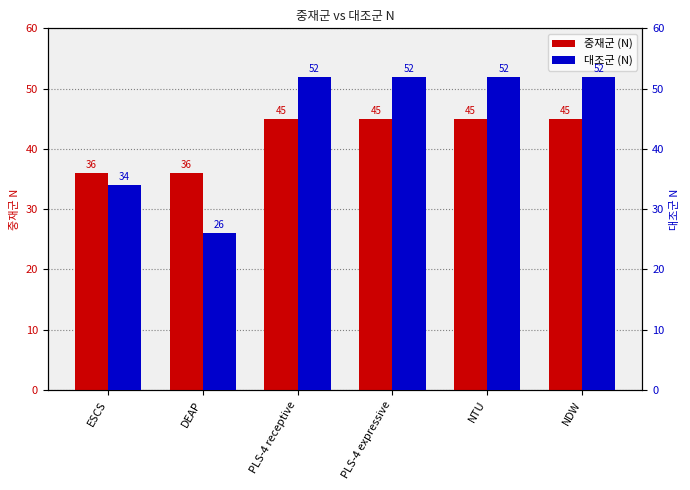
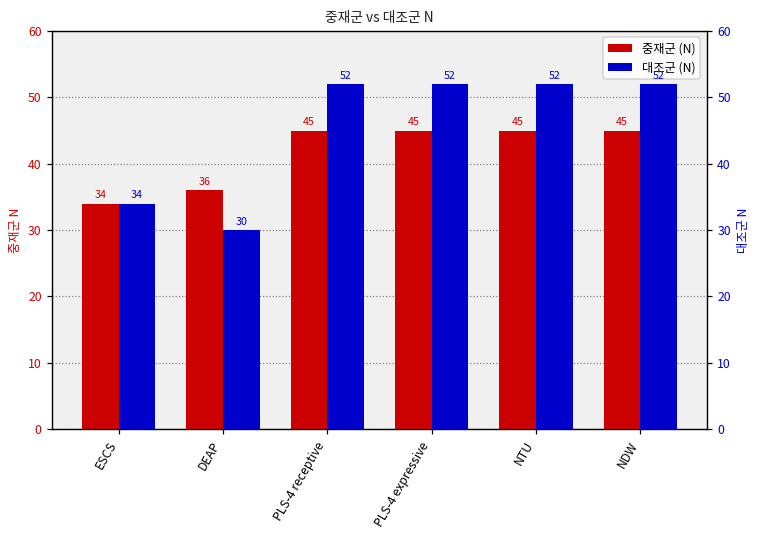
  {
    "중재군 (N)": {
-     "ESCS": 36,
+     "ESCS": 34,
      "DEAP": 36,
      "PLS-4 receptive": 45,
      "PLS-4 expressive": 45,
      "NTU": 45,
      "NDW": 45
    },
    "대조군 (N)": {
      "ESCS": 34,
-     "DEAP": 26,
+     "DEAP": 30,
      "PLS-4 receptive": 52,
      "PLS-4 expressive": 52,
      "NTU": 52
    }
  }
